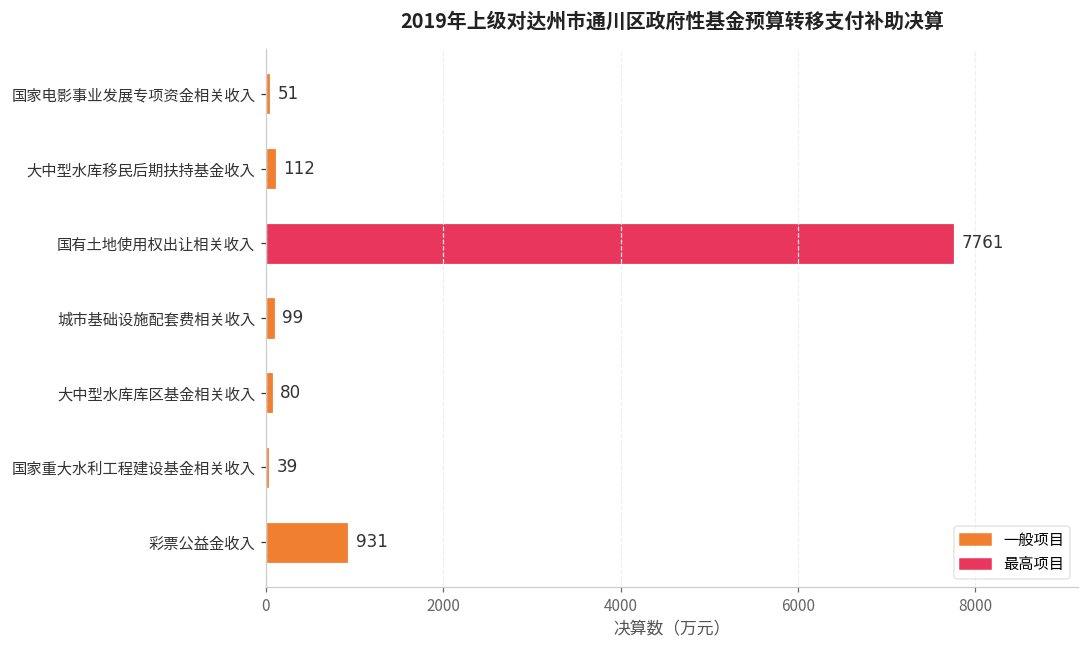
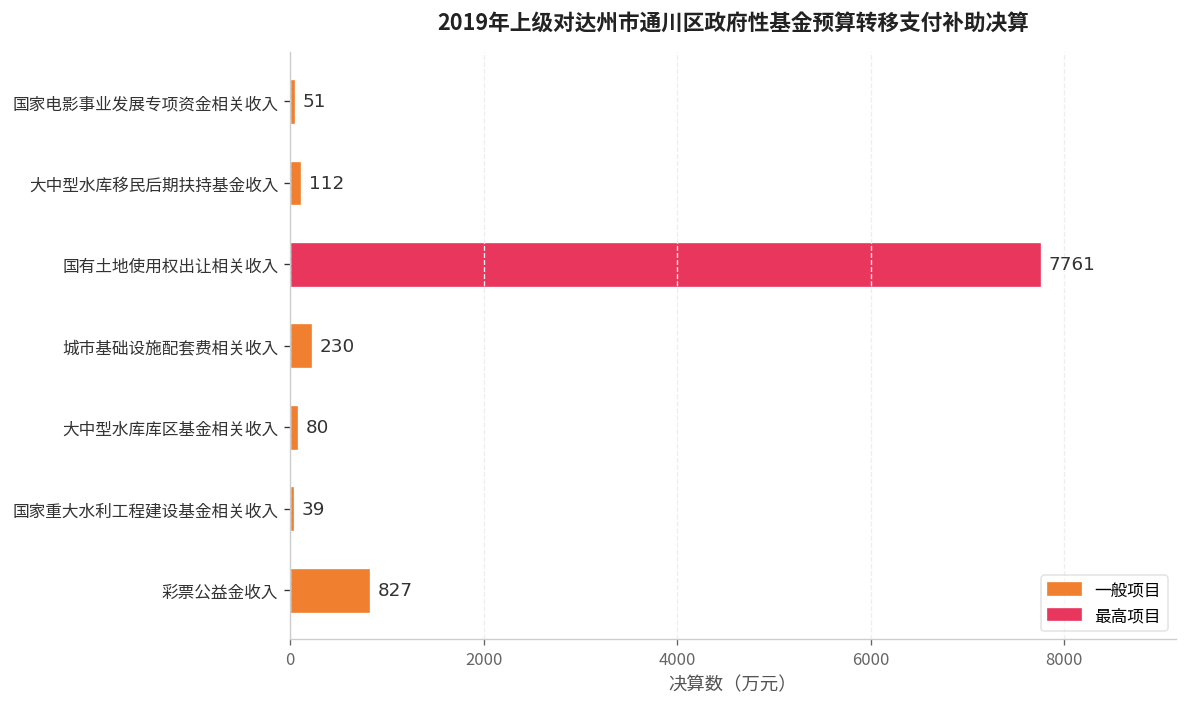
  {
    "国家电影事业发展专项资金相关收入": 51,
    "大中型水库移民后期扶持基金收入": 112,
    "国有土地使用权出让相关收入": 7761,
-   "城市基础设施配套费相关收入": 99,
+   "城市基础设施配套费相关收入": 230,
    "大中型水库库区基金相关收入": 80,
    "国家重大水利工程建设基金相关收入": 39,
-   "彩票公益金收入": 931
+   "彩票公益金收入": 827
  }
